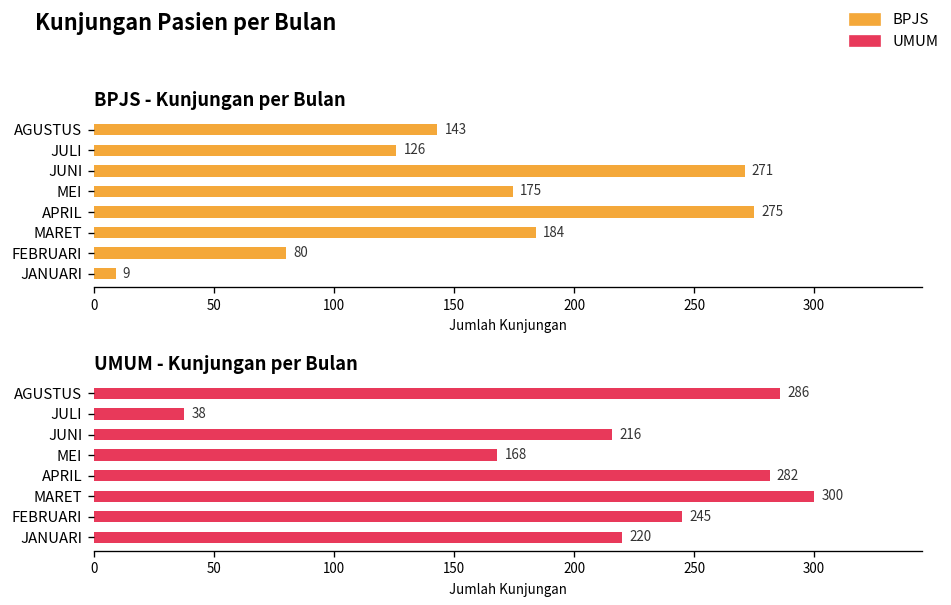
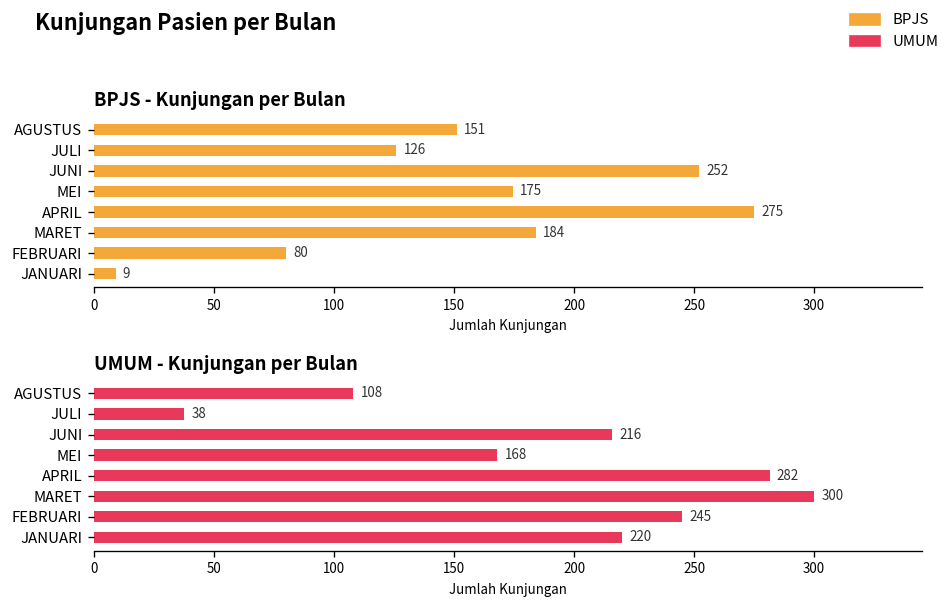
  {
    "BPJS - Kunjungan per Bulan": {
-     "AGUSTUS": 143,
+     "AGUSTUS": 151,
      "JULI": 126,
-     "JUNI": 271,
+     "JUNI": 252,
      "MEI": 175,
      "APRIL": 275,
      "MARET": 184,
      "FEBRUARI": 80,
      "JANUARI": 9
    },
    "UMUM - Kunjungan per Bulan": {
-     "AGUSTUS": 286,
+     "AGUSTUS": 108,
      "JULI": 38,
      "JUNI": 216,
      "MEI": 168,
      "APRIL": 282,
      "MARET": 300,
      "FEBRUARI": 245,
      "JANUARI": 220
    }
  }
